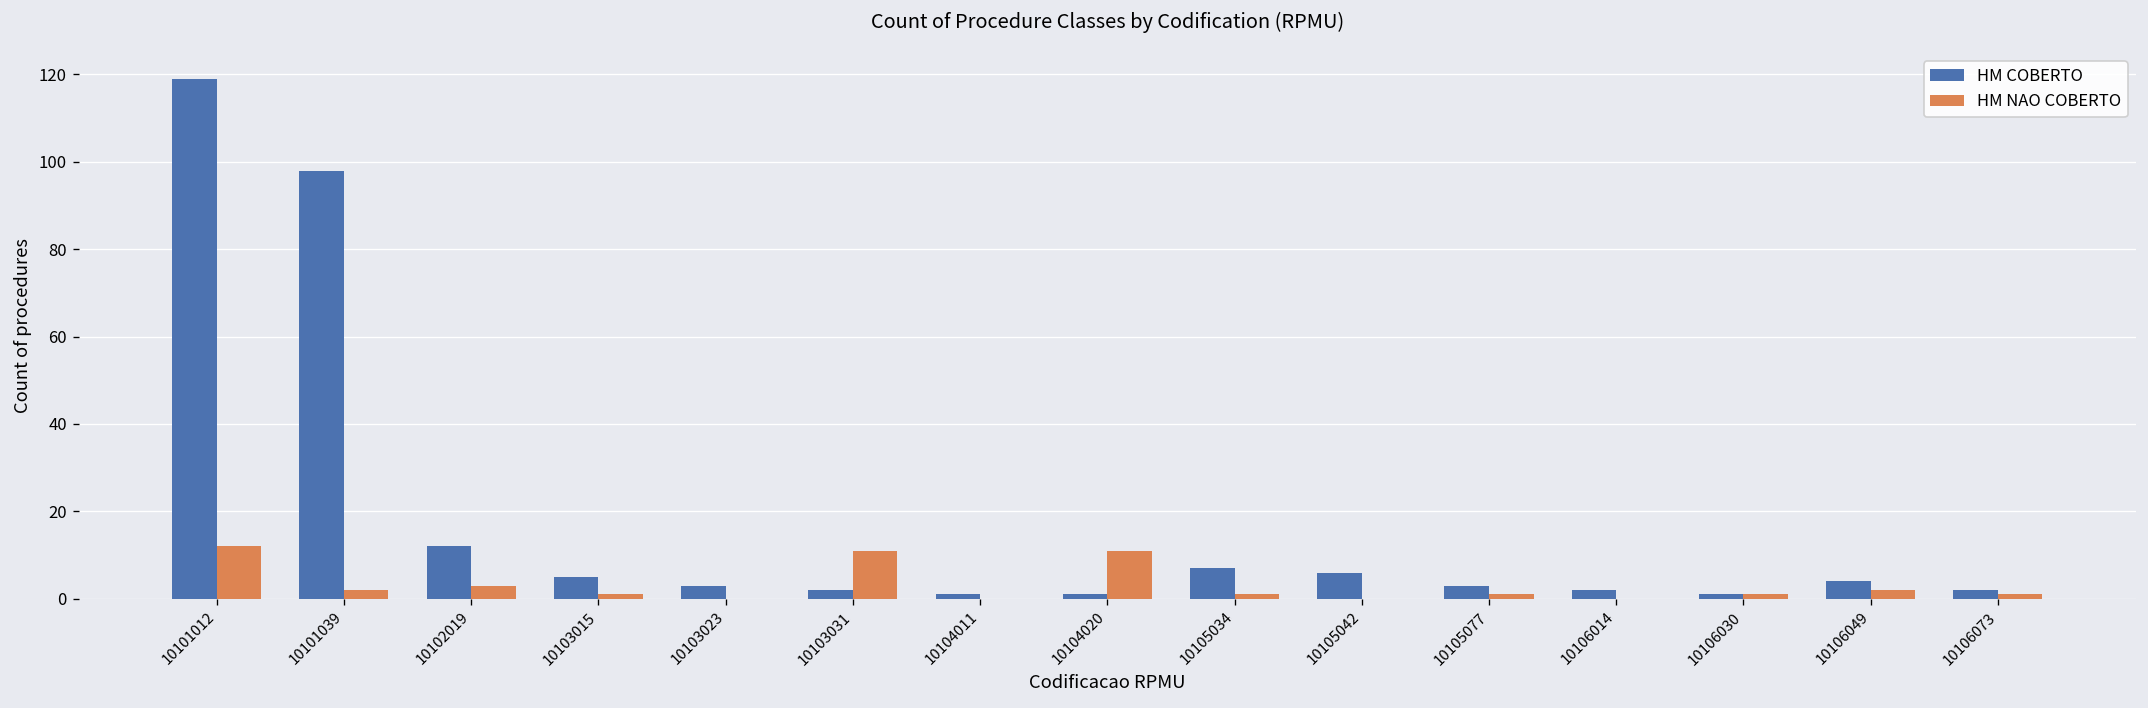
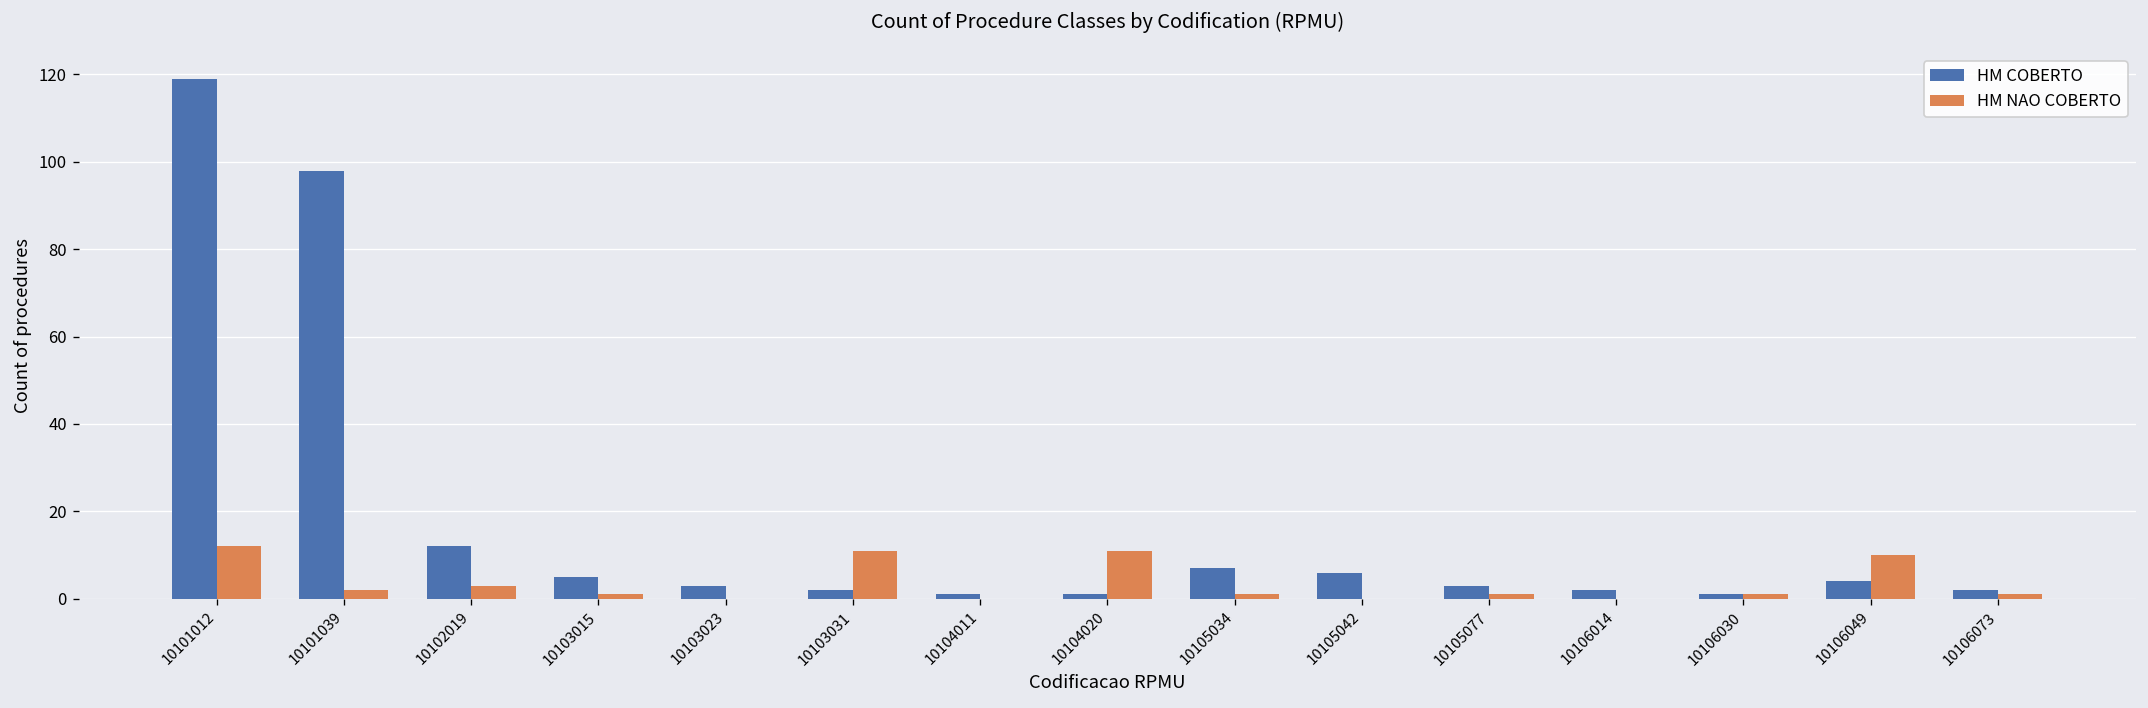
  {
    "HM COBERTO": {
      "10101012": 119,
      "10101039": 98,
      "10102019": 12,
      "10103015": 5,
      "10103023": 3,
      "10103031": 2,
      "10104011": 1,
      "10104020": 1,
      "10105034": 7,
      "10105042": 6,
      "10105077": 3,
      "10106014": 2,
      "10106030": 1,
      "10106049": 4,
      "10106073": 2
    },
    "HM NAO COBERTO": {
      "10101012": 12,
      "10101039": 2,
      "10102019": 3,
      "10103015": 1,
      "10103023": 0,
      "10103031": 11,
      "10104011": 0,
      "10104020": 11,
      "10105034": 1,
      "10105042": 0,
      "10105077": 1,
      "10106014": 0,
      "10106030": 1,
-     "10106049": 2,
+     "10106049": 10,
      "10106073": 1
    }
  }
